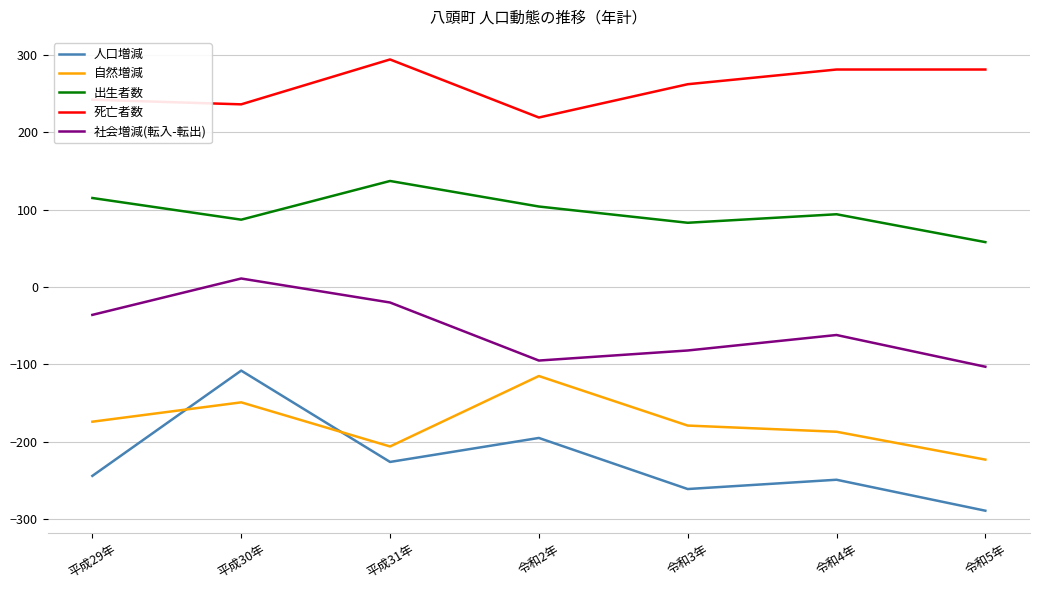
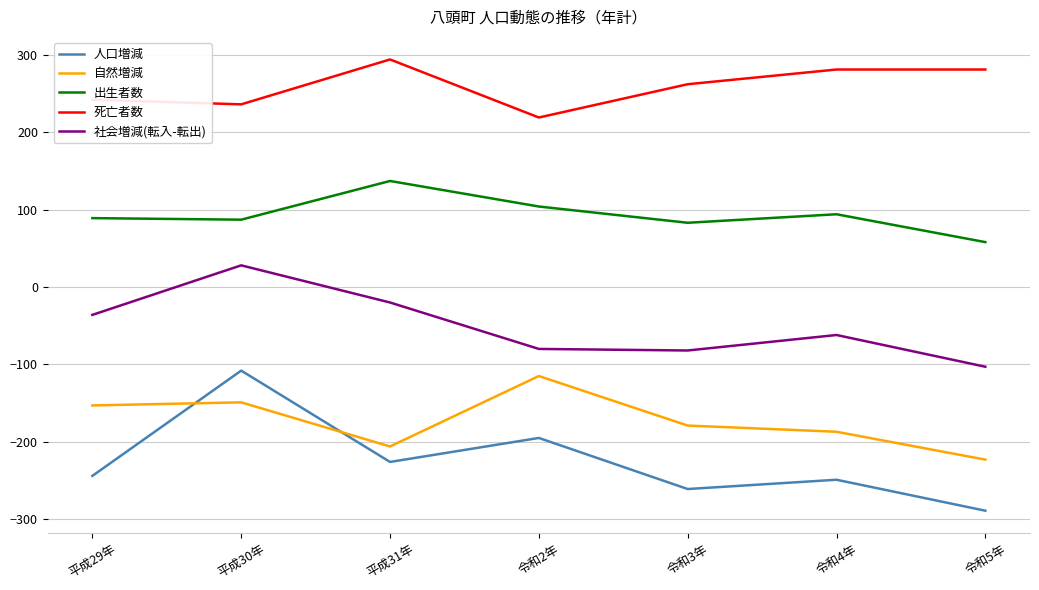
  {
    "人口増減": {
      "平成29年": -240,
      "平成30年": -110,
      "平成31年": -230,
      "令和2年": -200,
      "令和3年": -260,
      "令和4年": -250,
      "令和5年": -290
    },
    "自然増減": {
-     "平成29年": -170,
+     "平成29年": -150,
      "平成30年": -150,
      "平成31年": -210,
      "令和2年": -120,
      "令和3年": -180,
      "令和4年": -190,
      "令和5年": -220
    },
    "出生者数": {
-     "平成29年": 120,
+     "平成29年": 90,
      "平成30年": 90,
      "平成31年": 140,
      "令和2年": 100,
      "令和3年": 80,
      "令和4年": 90,
      "令和5年": 60
    },
    "死亡者数": {
      "平成30年": 240,
      "平成31年": 290,
      "令和2年": 220,
      "令和3年": 260,
      "令和4年": 280,
      "令和5年": 280
    },
    "社会増減(転入-転出)": {
      "平成29年": -40,
-     "平成30年": 10,
+     "平成30年": 30,
      "平成31年": -20,
-     "令和2年": -100,
+     "令和2年": -80,
      "令和3年": -80,
      "令和4年": -60,
      "令和5年": -100
    }
  }
